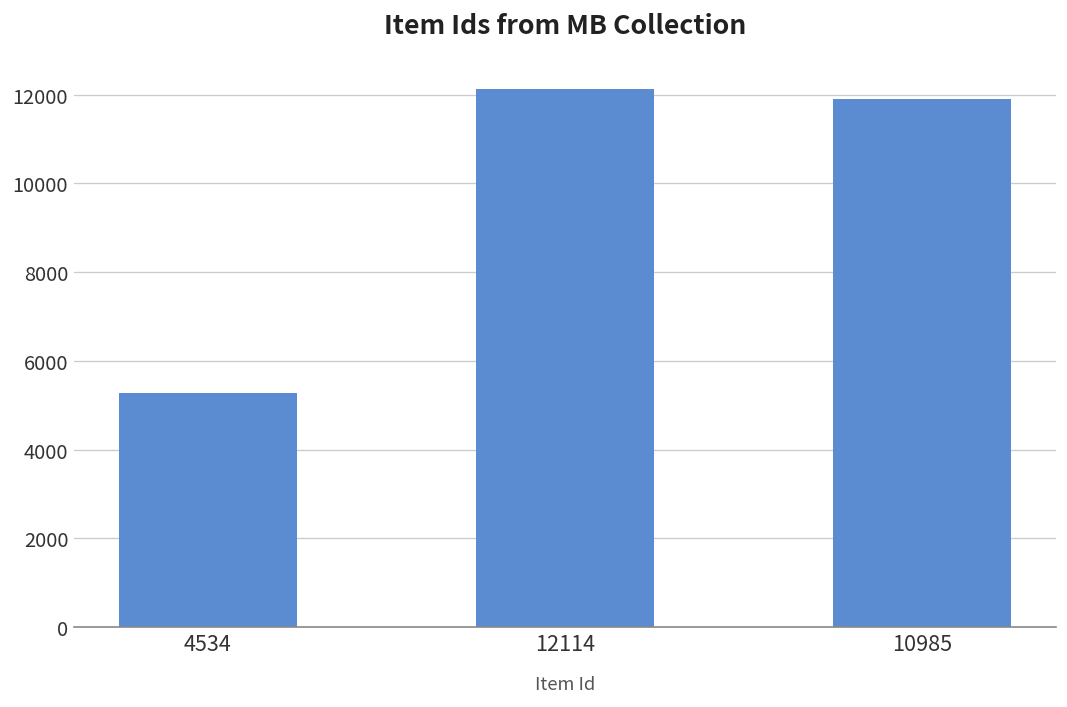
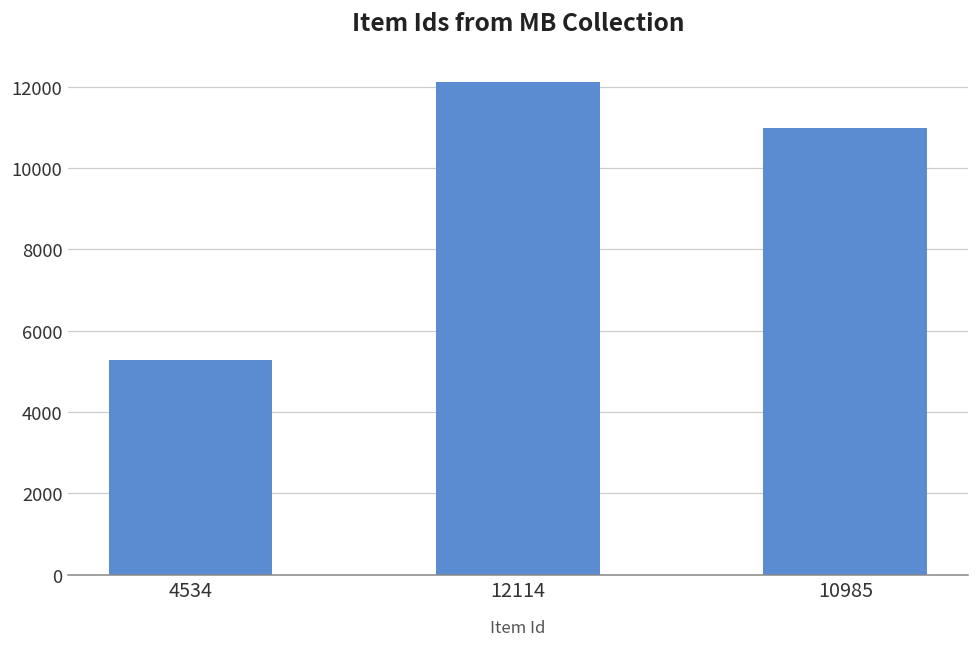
  {
    "4534": 5300,
    "12114": 12100,
-   "10985": 11900
+   "10985": 11000
  }
